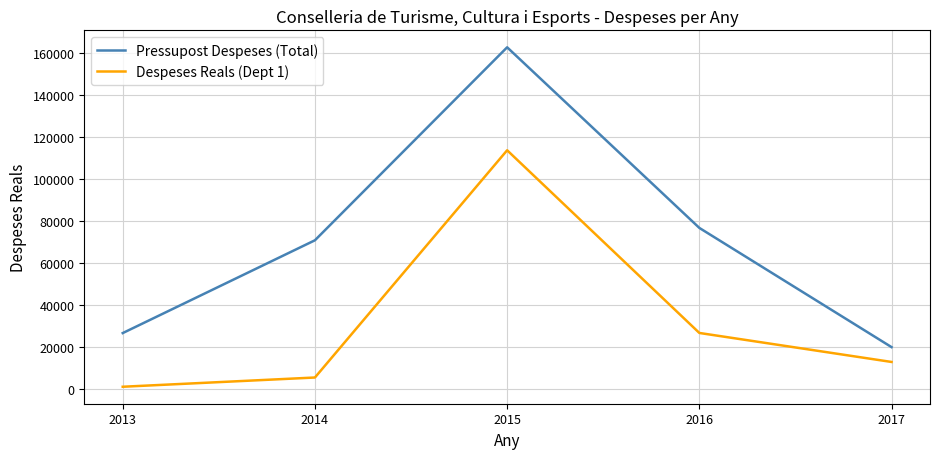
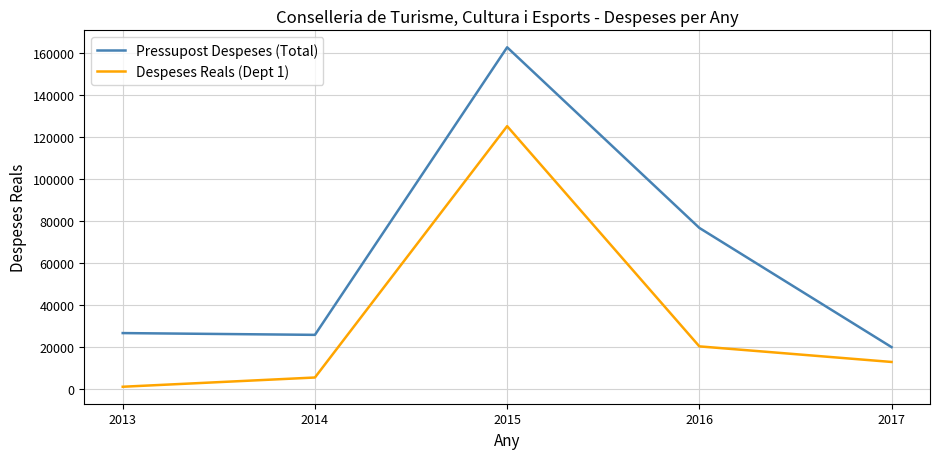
  {
    "Pressupost Despeses (Total)": {
      "2013": 27000,
-     "2014": 71000,
+     "2014": 26000,
      "2015": 163000,
      "2016": 77000,
      "2017": 20000
    },
    "Despeses Reals (Dept 1)": {
      "2013": 1000,
      "2014": 5000,
-     "2015": 114000,
-     "2016": 27000,
+     "2015": 125000,
+     "2016": 20000,
      "2017": 13000
    }
  }
